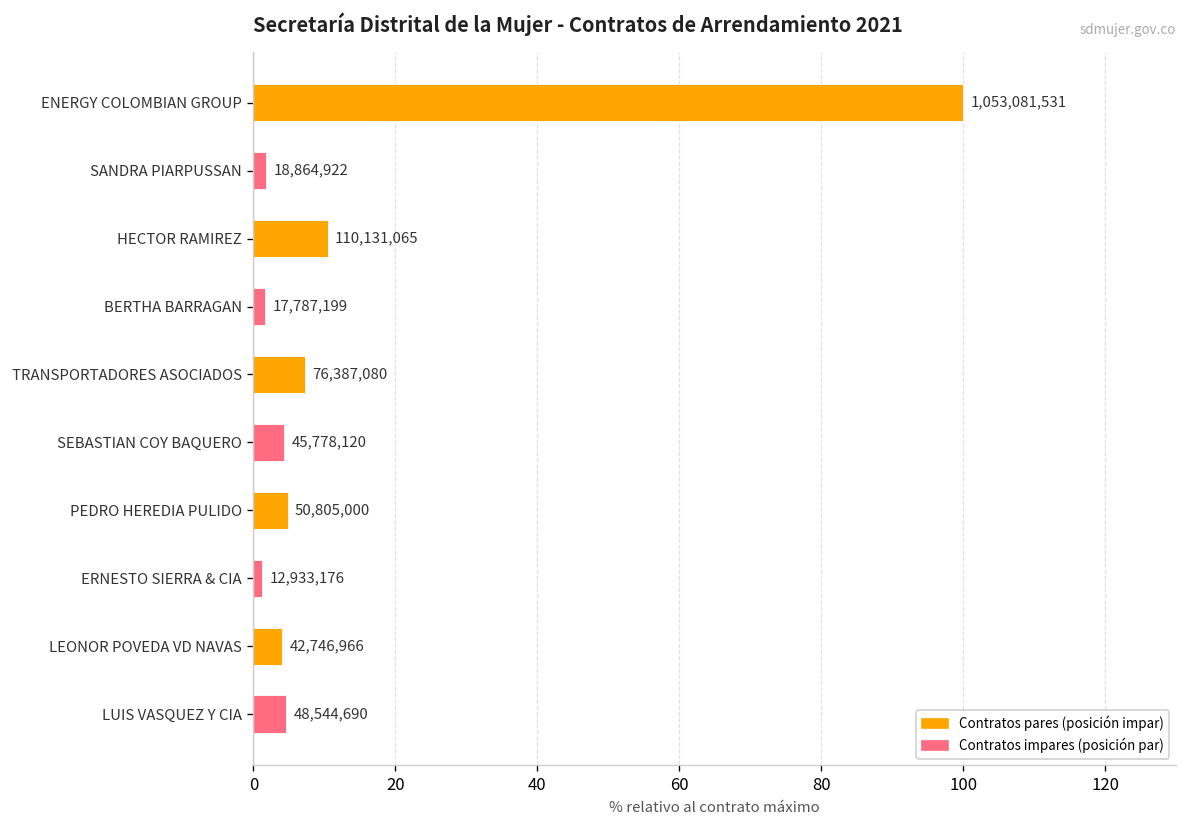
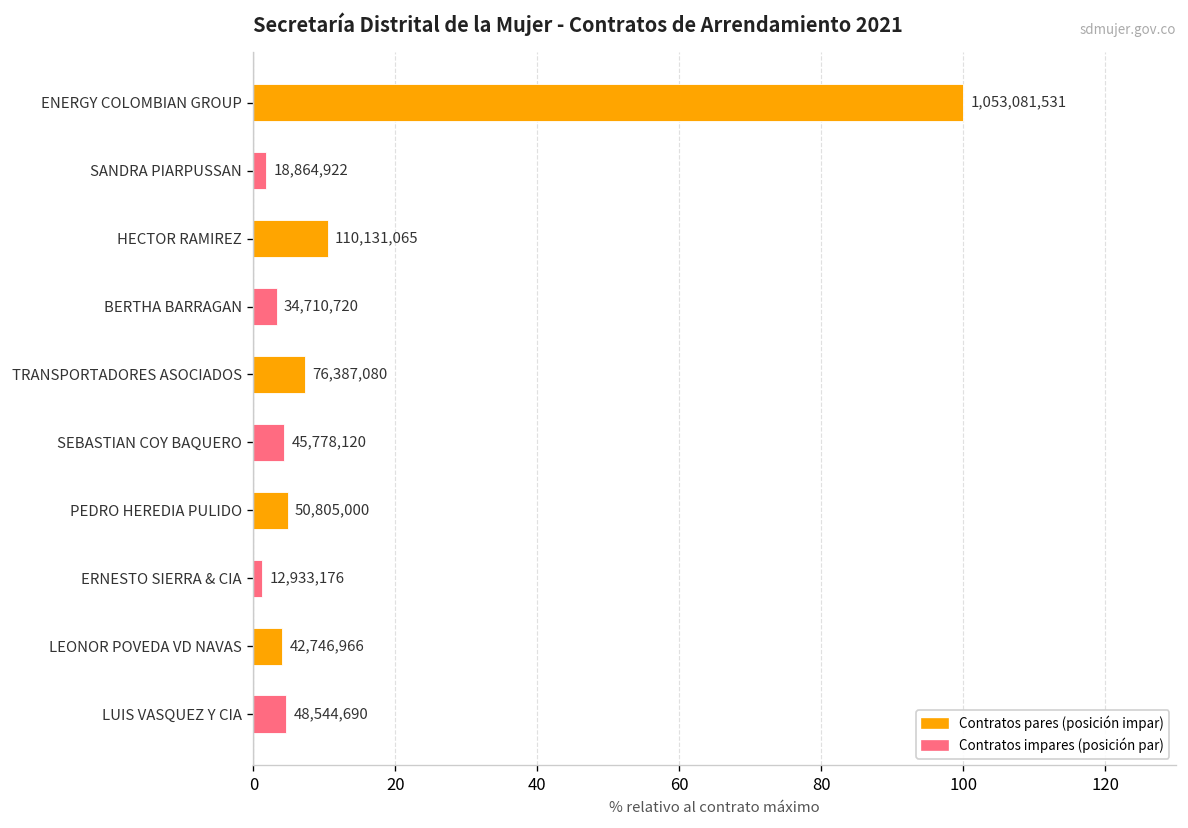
  {
-   "BERTHA BARRAGAN": "17,787,199"
+   "BERTHA BARRAGAN": "34,710,720"
  }
